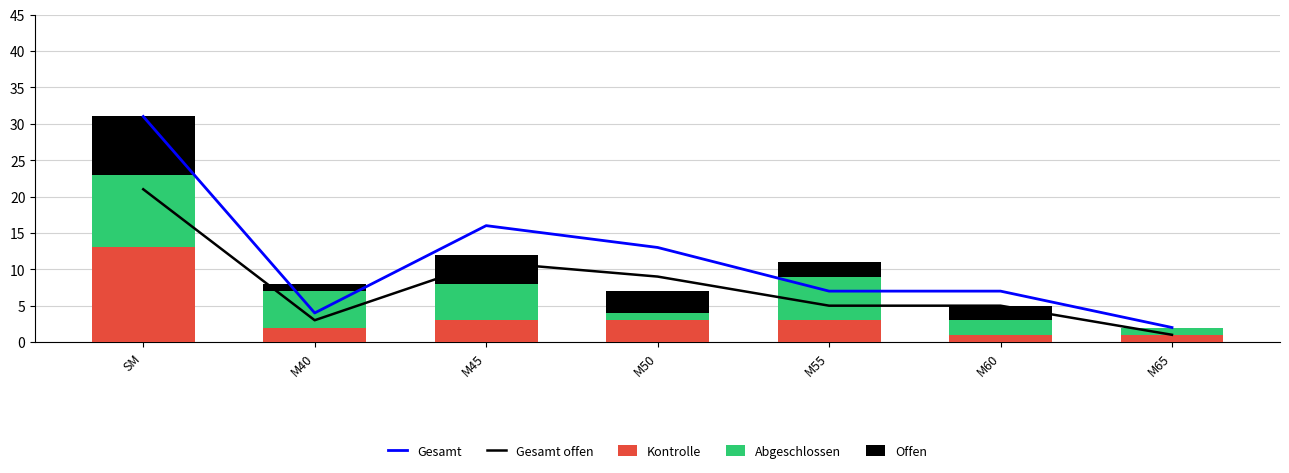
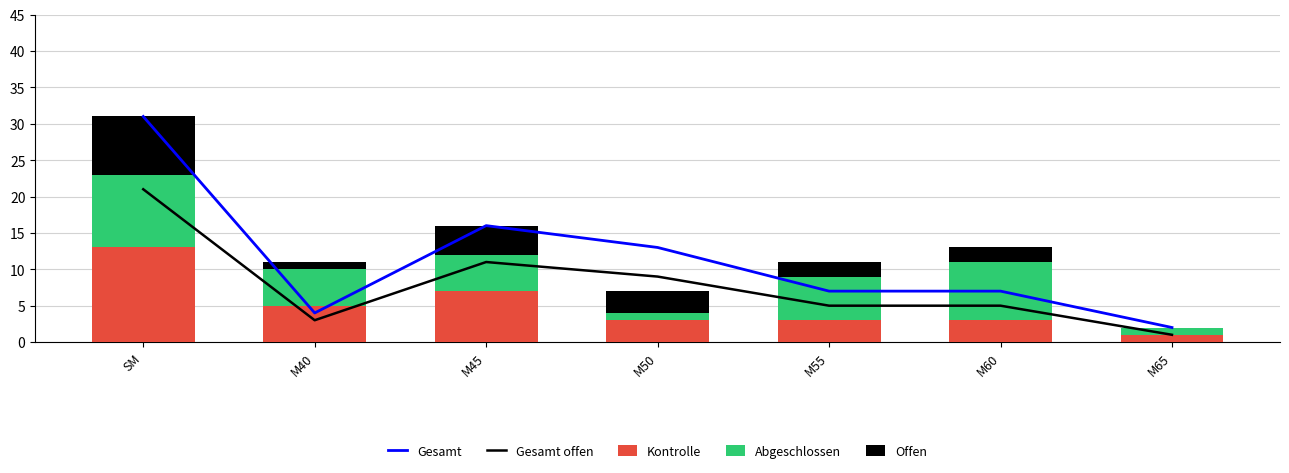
  {
    "Gesamt": {
      "SM": 31,
      "M40": 4,
      "M45": 16,
      "M50": 13,
      "M55": 7,
      "M60": 7,
      "M65": 2
    },
    "Kontrolle": {
      "SM": 13,
-     "M40": 2,
-     "M45": 3,
+     "M40": 5,
+     "M45": 7,
      "M50": 3,
      "M55": 3,
-     "M60": 1,
+     "M60": 3,
      "M65": 1
    },
    "Abgeschlossen": {
      "SM": 10,
      "M40": 5,
      "M45": 5,
      "M50": 1,
      "M55": 6,
-     "M60": 2,
+     "M60": 8,
      "M65": 1
    }
  }
